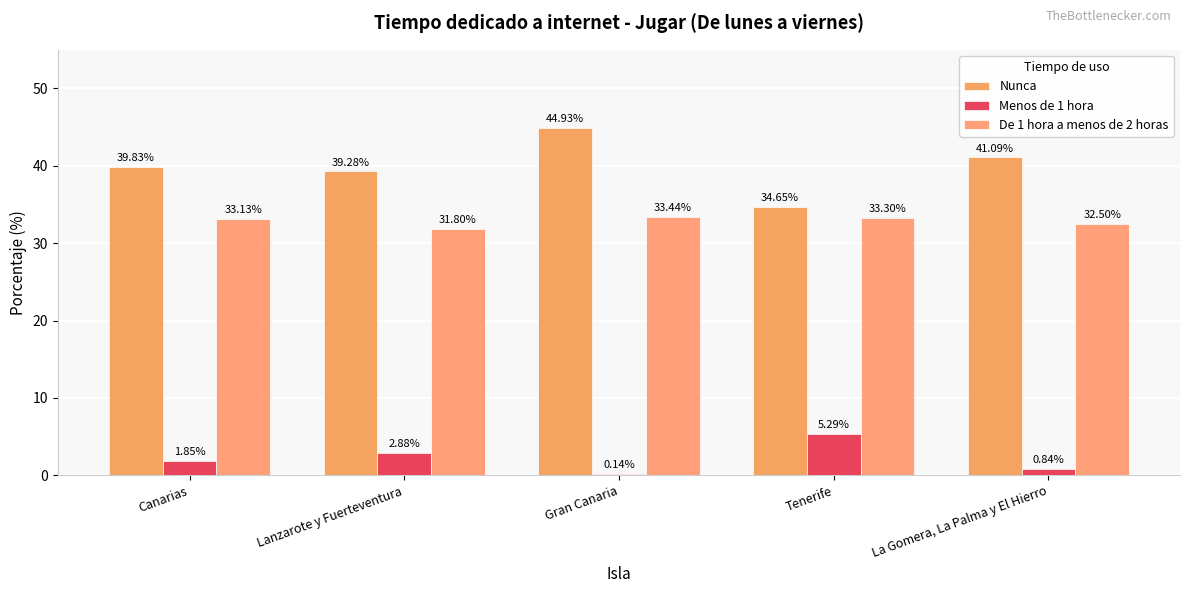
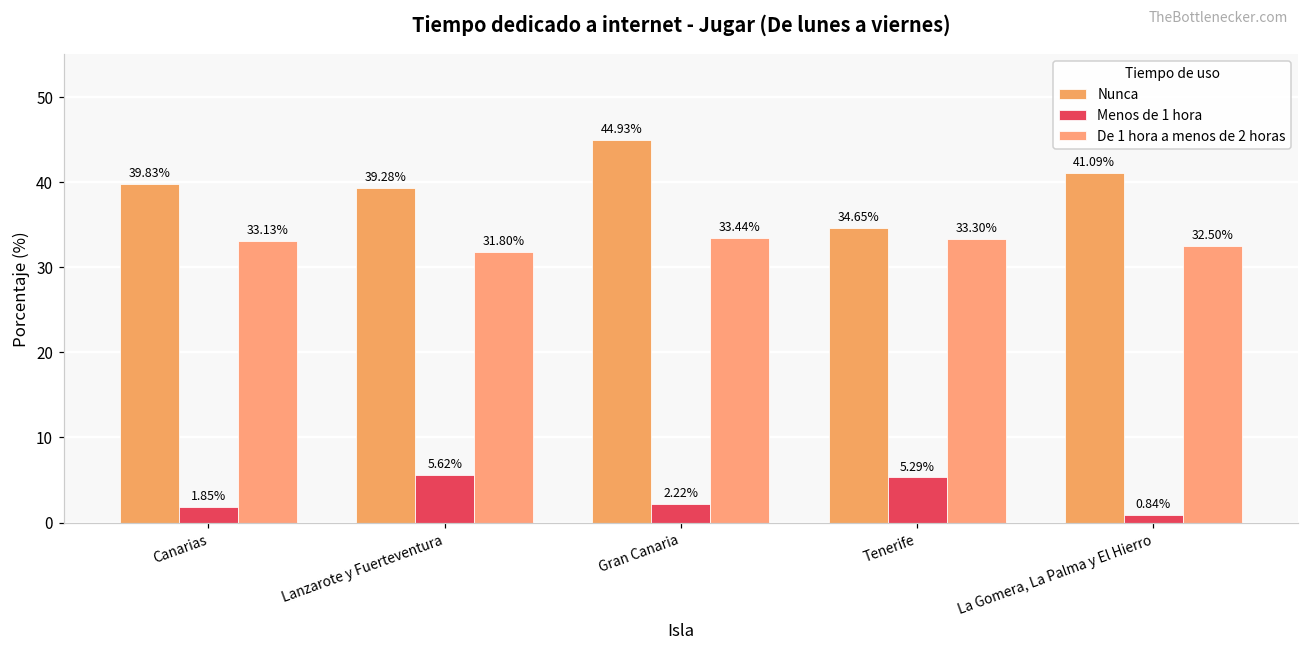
  {
    "Menos de 1 hora": {
      "Canarias": "1.85%",
-     "Lanzarote y Fuerteventura": "2.88%",
-     "Gran Canaria": "0.14%",
+     "Lanzarote y Fuerteventura": "5.62%",
+     "Gran Canaria": "2.22%",
      "Tenerife": "5.29%",
      "La Gomera, La Palma y El Hierro": "0.84%"
    }
  }
